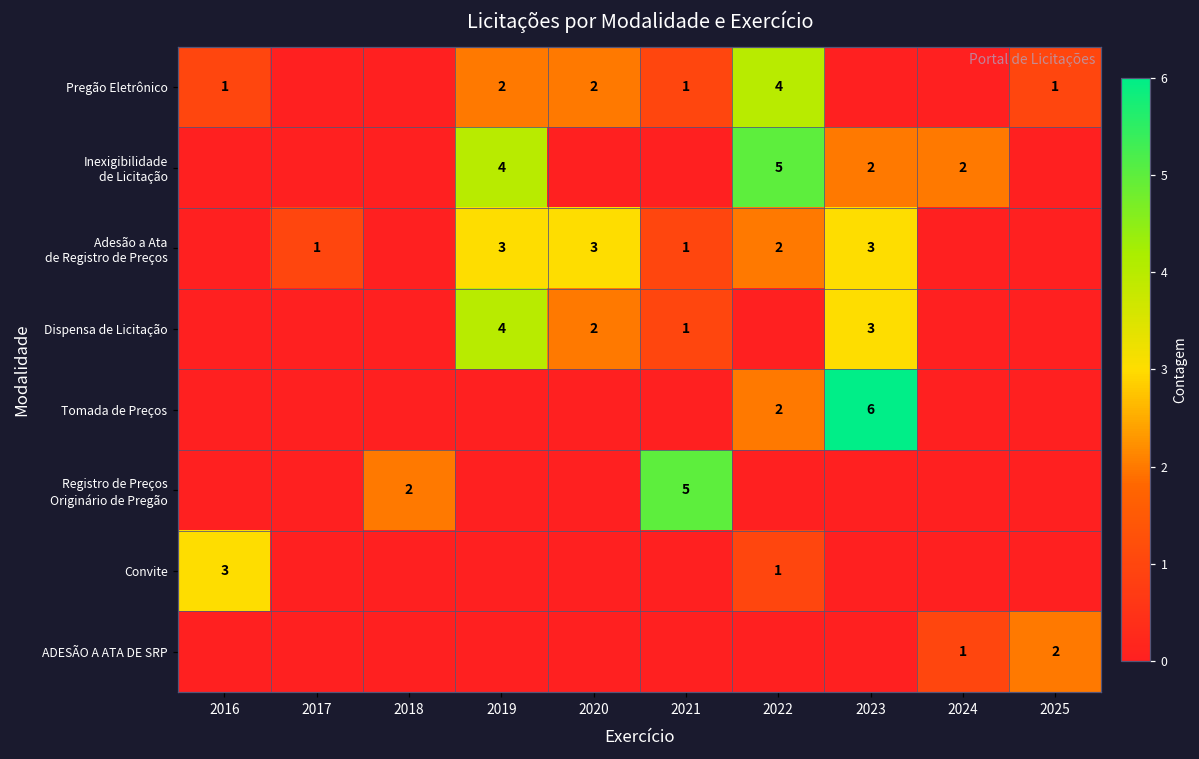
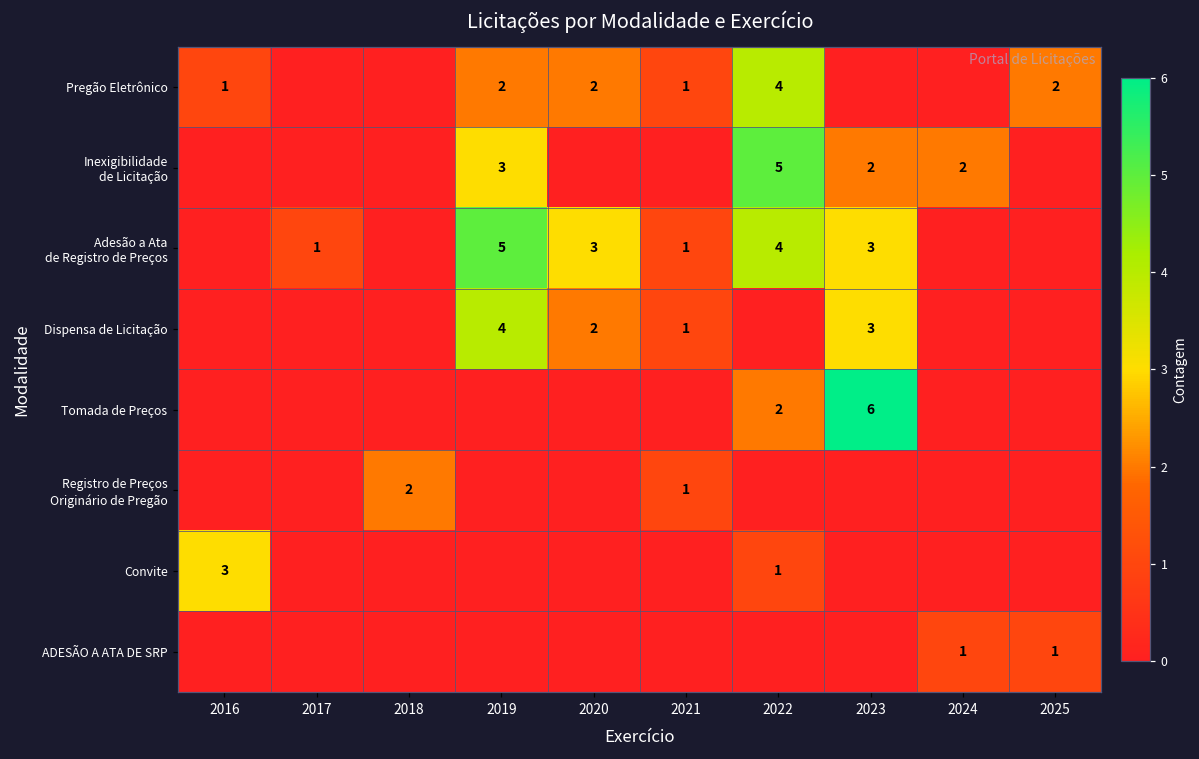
  {
    "Pregão Eletrônico": {
      "2016": 1,
      "2019": 2,
      "2020": 2,
      "2021": 1,
      "2022": 4,
-     "2025": 1
+     "2025": 2
    },
    "Inexigibilidade de Licitação": {
-     "2019": 4,
+     "2019": 3,
      "2022": 5,
      "2023": 2,
      "2024": 2
    },
    "Adesão a Ata de Registro de Preços": {
      "2017": 1,
-     "2019": 3,
+     "2019": 5,
      "2020": 3,
      "2021": 1,
-     "2022": 2,
+     "2022": 4,
      "2023": 3
    },
    "Dispensa de Licitação": {
      "2019": 4,
      "2020": 2,
      "2021": 1,
      "2023": 3
    },
    "Tomada de Preços": {
      "2022": 2,
      "2023": 6
    },
    "Registro de Preços Originário de Pregão": {
      "2018": 2,
-     "2021": 5
+     "2021": 1
    },
    "Convite": {
      "2016": 3,
      "2022": 1
    },
    "ADESÃO A ATA DE SRP": {
      "2024": 1,
-     "2025": 2
+     "2025": 1
    }
  }
